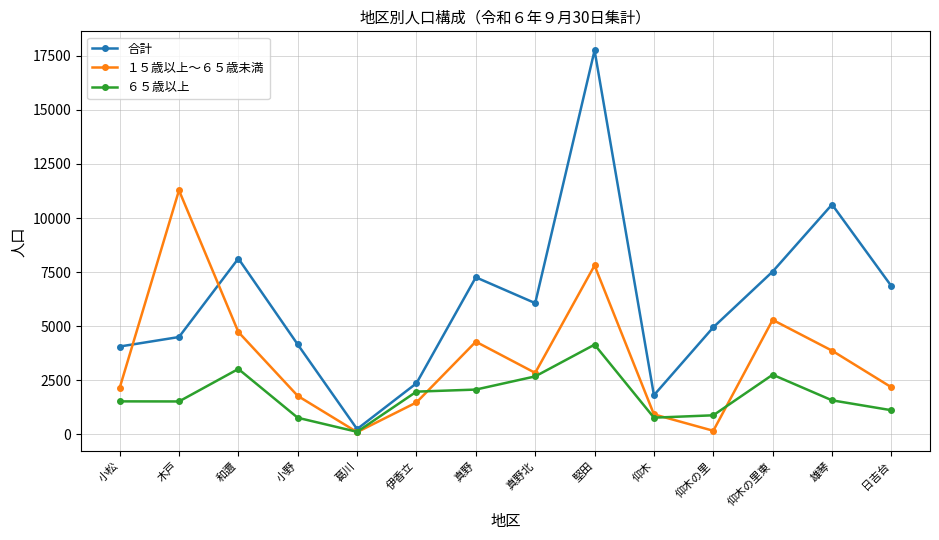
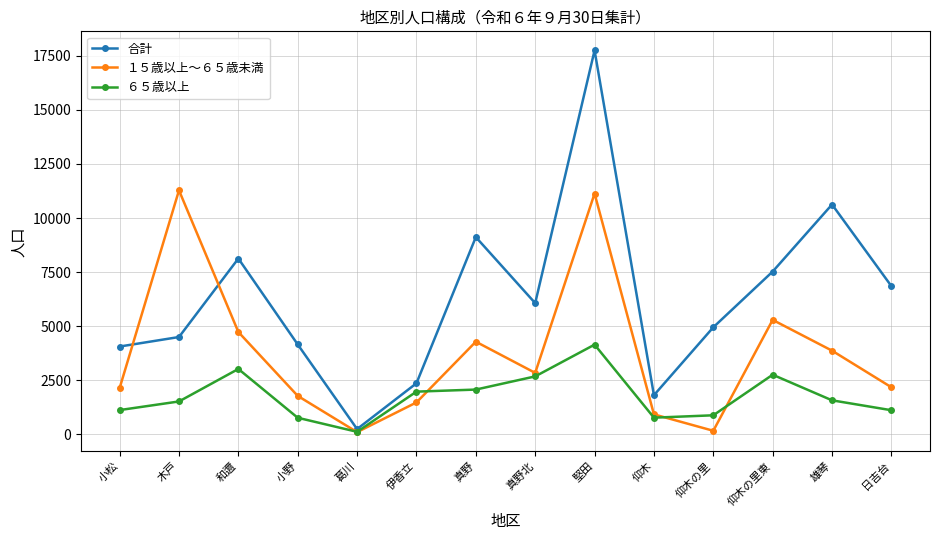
  {
    "合計": {
      "小松": 4100,
      "木戸": 4500,
      "和邇": 8100,
      "小野": 4200,
      "葛川": 200,
      "伊香立": 2400,
-     "真野": 7300,
+     "真野": 9100,
      "真野北": 6100,
      "堅田": 17800,
      "仰木": 1800,
      "仰木の里": 5000,
      "仰木の里東": 7500,
      "雄琴": 10600,
      "日吉台": 6900
    },
    "１５歳以上～６５歳未満": {
      "小松": 2100,
      "木戸": 11300,
      "和邇": 4700,
      "小野": 1800,
      "伊香立": 1500,
      "真野": 4300,
      "真野北": 2800,
-     "堅田": 7800,
+     "堅田": 11100,
      "仰木": 900,
      "仰木の里": 200,
      "仰木の里東": 5300,
      "雄琴": 3900,
      "日吉台": 2200
    },
    "６５歳以上": {
-     "小松": 1500,
+     "小松": 1100,
      "木戸": 1500,
      "和邇": 3000,
      "小野": 800,
      "伊香立": 2000,
      "真野": 2100,
      "真野北": 2700,
      "堅田": 4100,
      "仰木": 800,
      "仰木の里": 900,
      "仰木の里東": 2800,
      "雄琴": 1600,
      "日吉台": 1100
    }
  }
